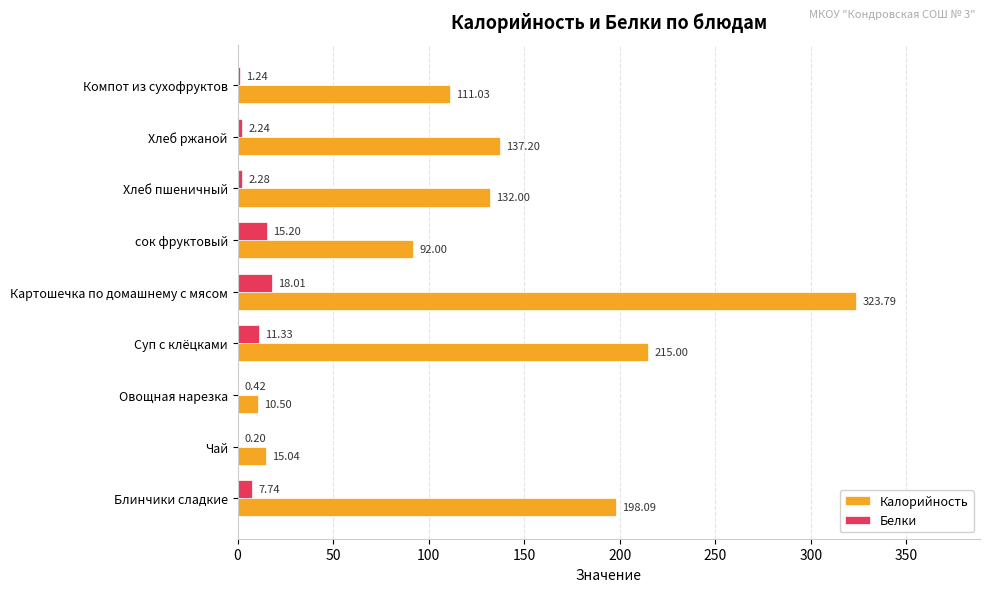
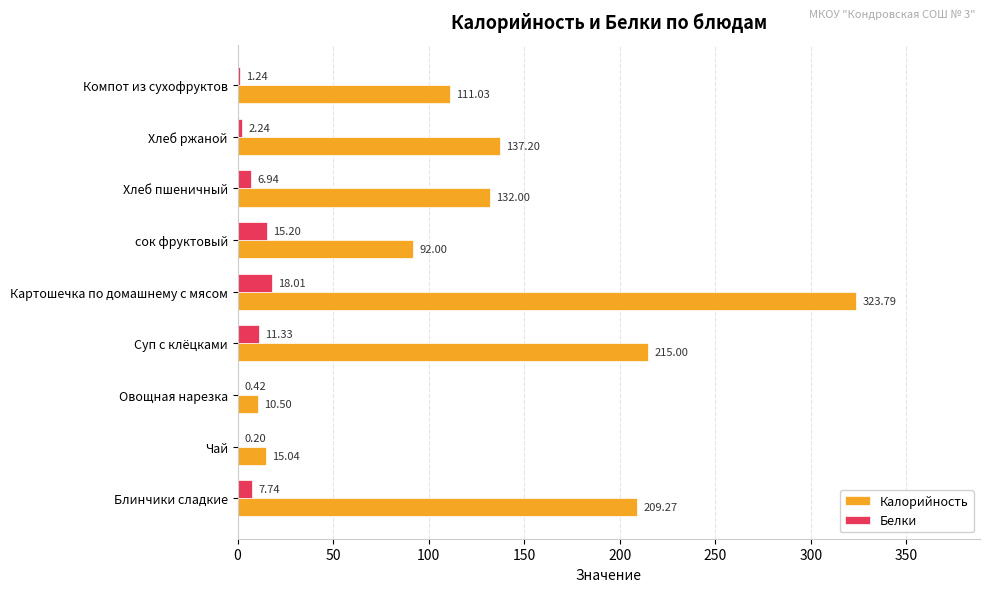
  {
    "Калорийность": {
      "Компот из сухофруктов": 111.03,
      "Хлеб ржаной": 137.20,
      "Хлеб пшеничный": 132.00,
      "сок фруктовый": 92.00,
      "Картошечка по домашнему с мясом": 323.79,
      "Суп с клёцками": 215.00,
      "Овощная нарезка": 10.50,
      "Чай": 15.04,
-     "Блинчики сладкие": 198.09
+     "Блинчики сладкие": 209.27
    },
    "Белки": {
      "Компот из сухофруктов": 1.24,
      "Хлеб ржаной": 2.24,
-     "Хлеб пшеничный": 2.28,
+     "Хлеб пшеничный": 6.94,
      "сок фруктовый": 15.20,
      "Картошечка по домашнему с мясом": 18.01,
      "Суп с клёцками": 11.33,
      "Овощная нарезка": 0.42,
      "Чай": 0.20,
      "Блинчики сладкие": 7.74
    }
  }
